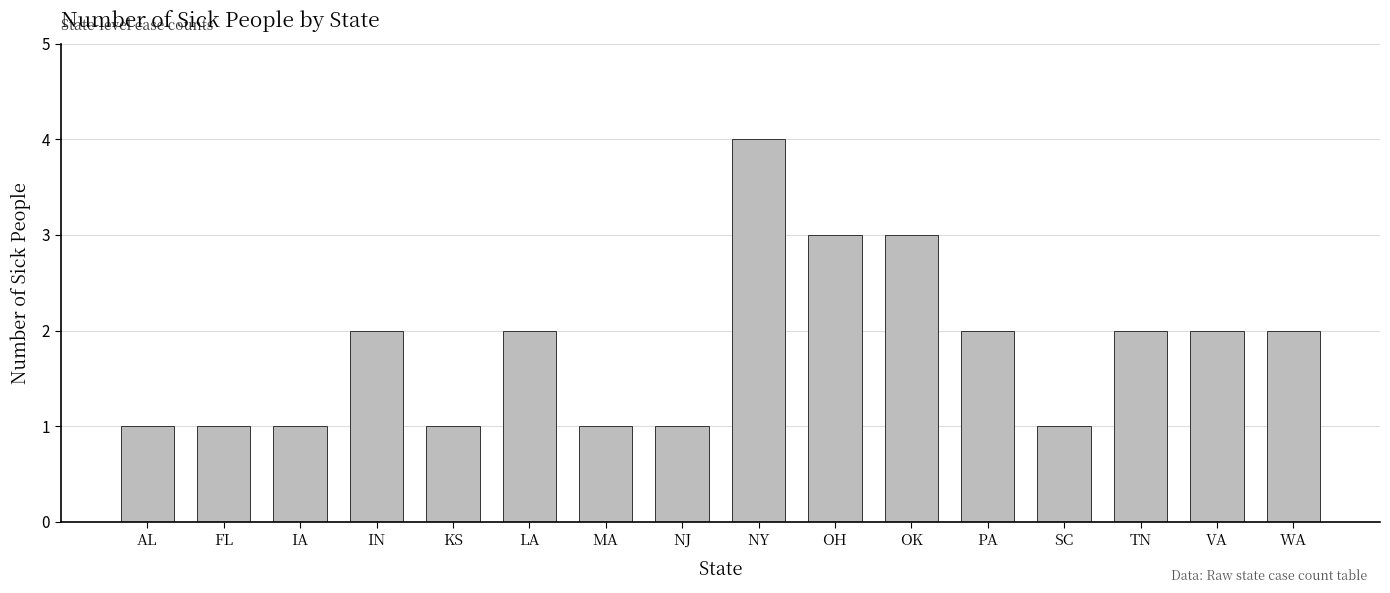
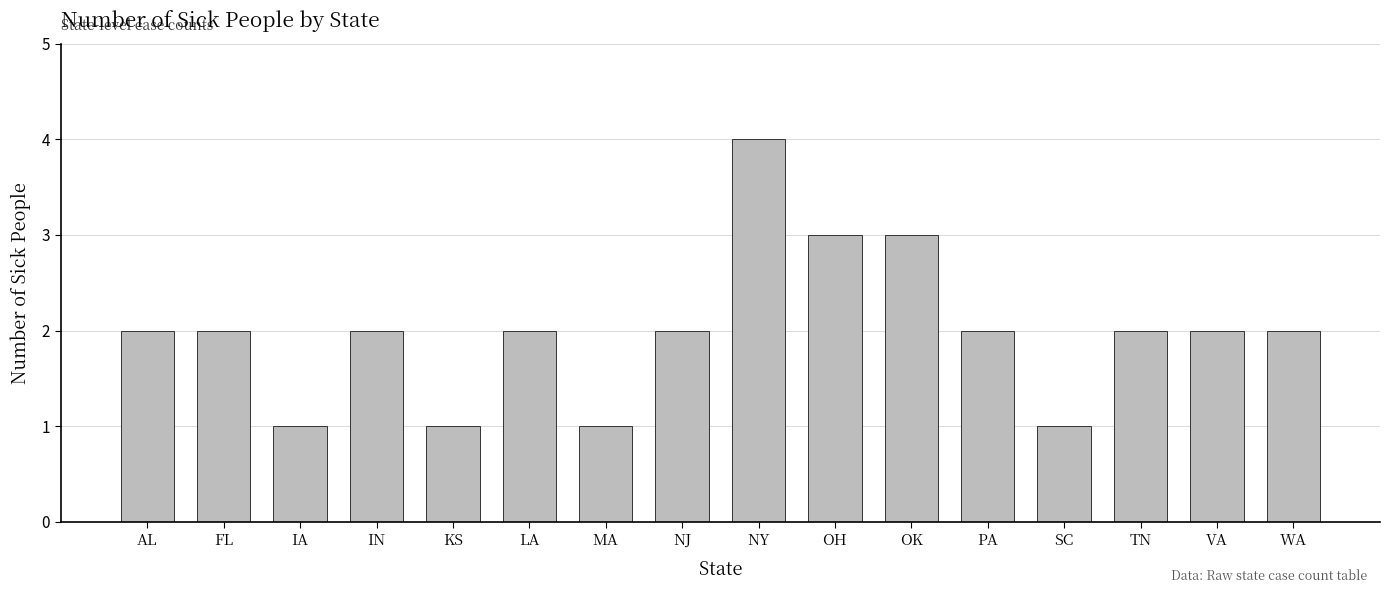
  {
-   "AL": 1,
-   "FL": 1,
+   "AL": 2,
+   "FL": 2,
    "IA": 1,
    "IN": 2,
    "KS": 1,
    "LA": 2,
    "MA": 1,
-   "NJ": 1,
+   "NJ": 2,
    "NY": 4,
    "OH": 3,
    "OK": 3,
    "PA": 2,
    "SC": 1,
    "TN": 2,
    "VA": 2,
    "WA": 2
  }
